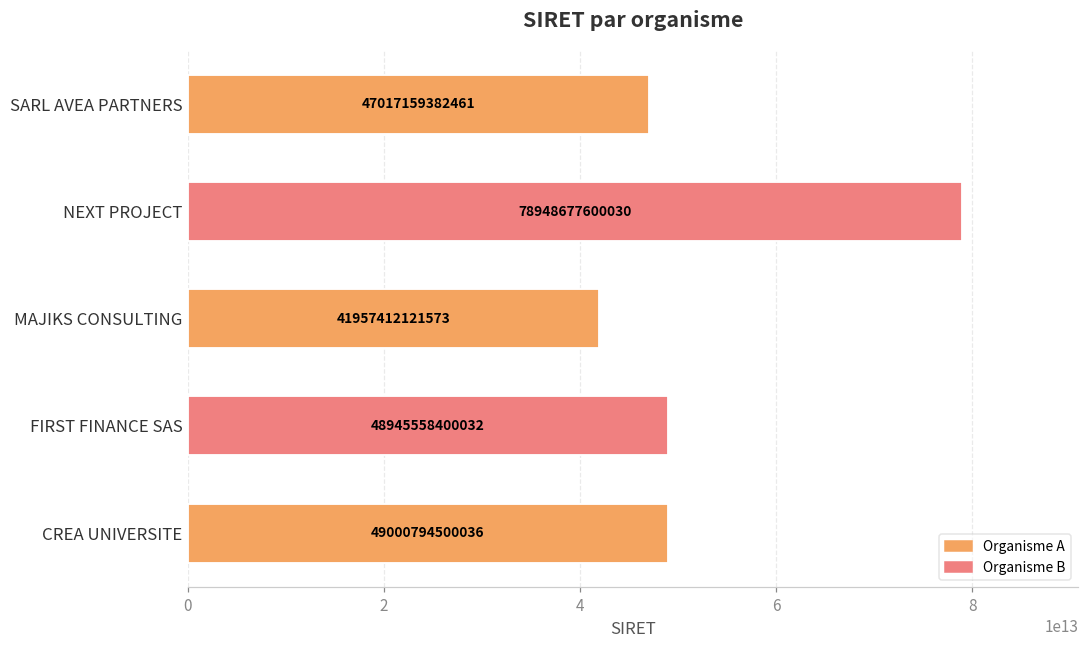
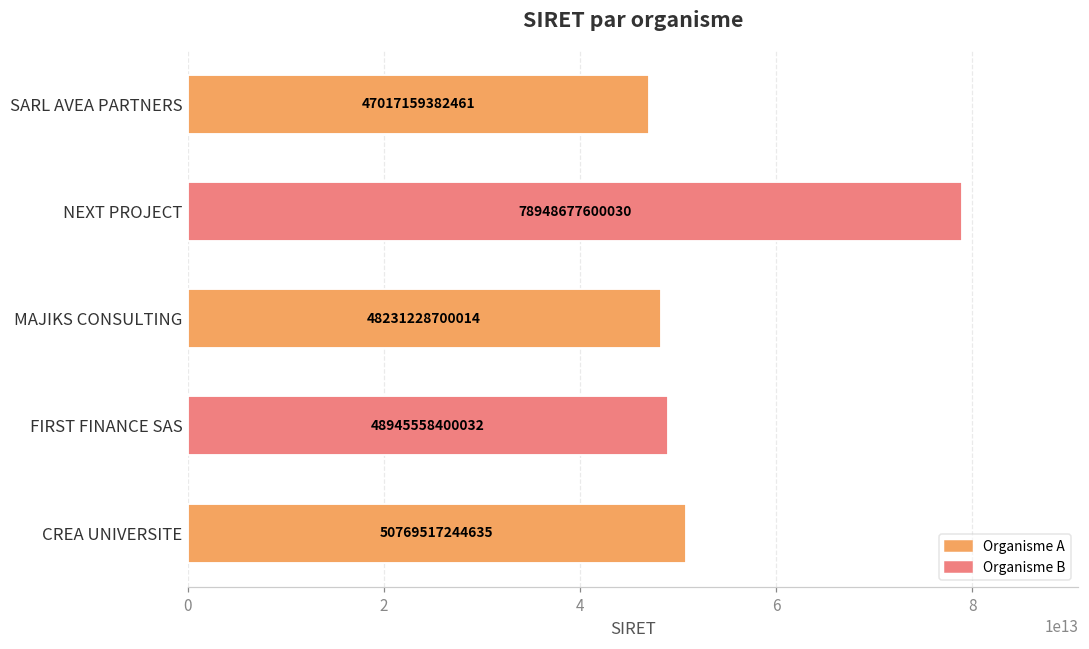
  {
    "SARL AVEA PARTNERS": 47017159382461,
    "NEXT PROJECT": 78948677600030,
-   "MAJIKS CONSULTING": 41957412121573,
+   "MAJIKS CONSULTING": 48231228700014,
    "FIRST FINANCE SAS": 48945558400032,
-   "CREA UNIVERSITE": 49000794500036
+   "CREA UNIVERSITE": 50769517244635
  }
